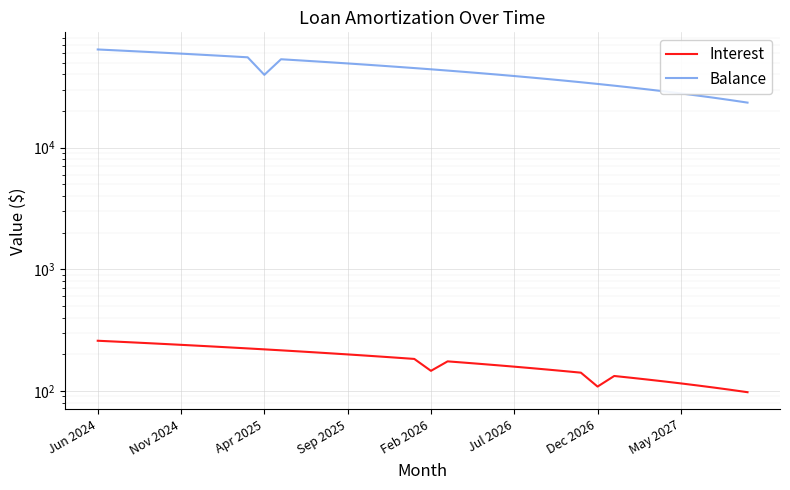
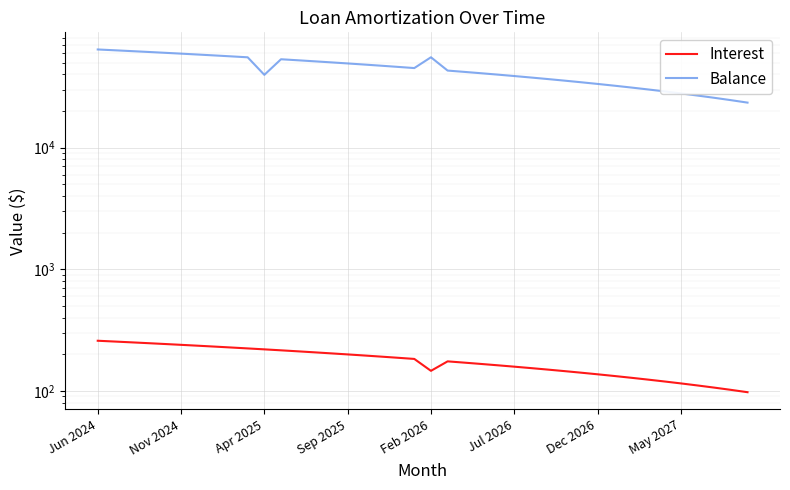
  {
    "Interest": {
      "Jun 2024": 260,
      "Nov 2024": 240,
      "Apr 2025": 220,
      "Sep 2025": 200,
      "Feb 2026": 150,
      "Jul 2026": 160,
-     "Dec 2026": 110,
+     "Dec 2026": 140,
      "May 2027": 110
    },
    "Balance": {
      "Jun 2024": 60000,
      "Nov 2024": 60000,
      "Apr 2025": 40000,
      "Sep 2025": 49000,
-     "Feb 2026": 44000,
+     "Feb 2026": 60000,
      "Jul 2026": 39000,
      "Dec 2026": 33000
    }
  }
